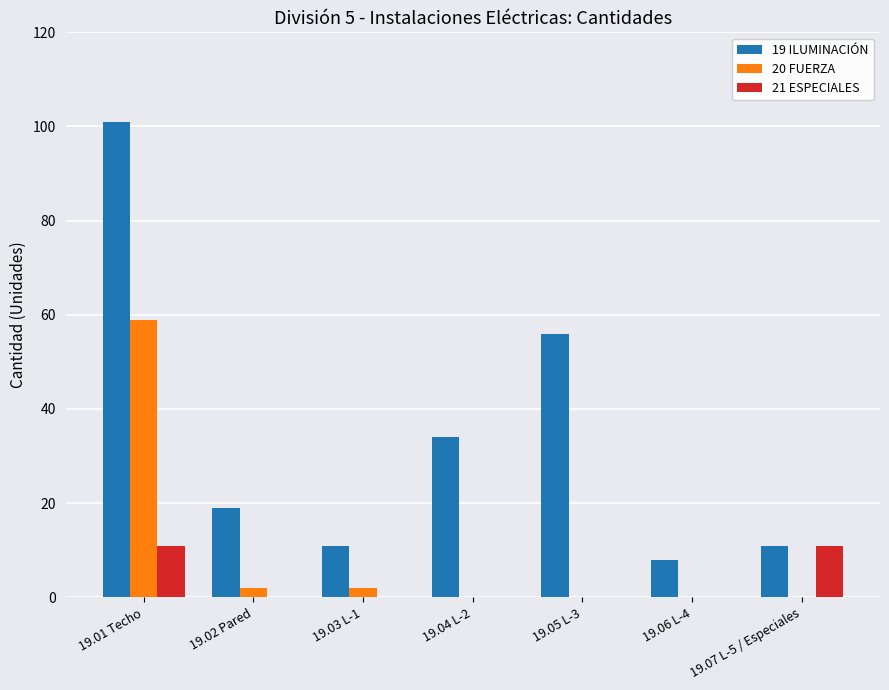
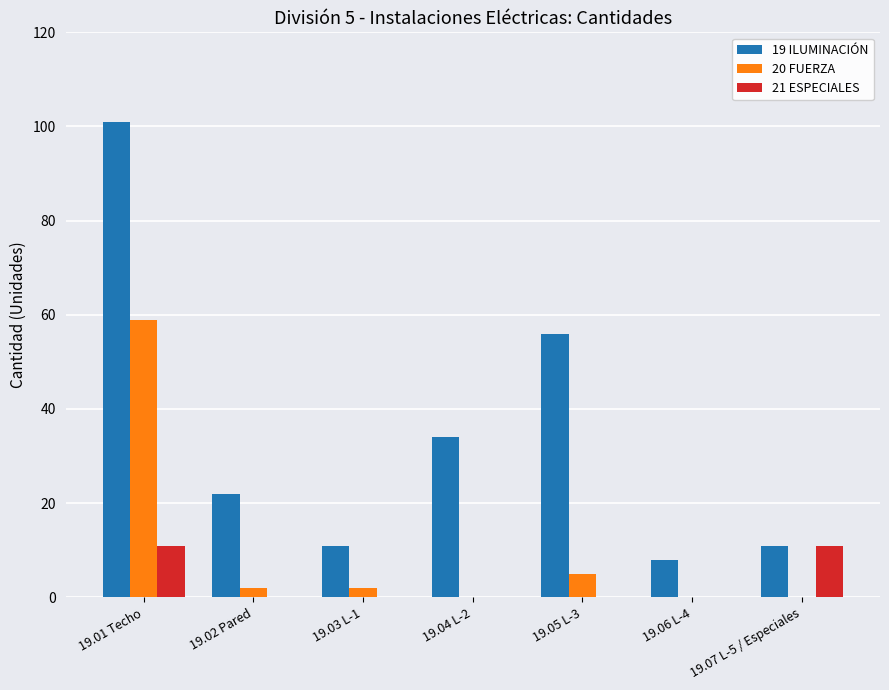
  {
    "19 ILUMINACIÓN": {
      "19.01 Techo": 101,
-     "19.02 Pared": 19,
+     "19.02 Pared": 22,
      "19.03 L-1": 11,
      "19.04 L-2": 34,
      "19.05 L-3": 56,
      "19.06 L-4": 8,
      "19.07 L-5 / Especiales": 11
    },
    "20 FUERZA": {
      "19.01 Techo": 59,
      "19.02 Pared": 2,
      "19.03 L-1": 2,
      "19.04 L-2": 0,
-     "19.05 L-3": 0,
+     "19.05 L-3": 5,
      "19.06 L-4": 0,
      "19.07 L-5 / Especiales": 0
    },
    "21 ESPECIALES": {
      "19.01 Techo": 11,
      "19.02 Pared": 0,
      "19.03 L-1": 0,
      "19.04 L-2": 0,
      "19.05 L-3": 0,
      "19.06 L-4": 0,
      "19.07 L-5 / Especiales": 11
    }
  }
